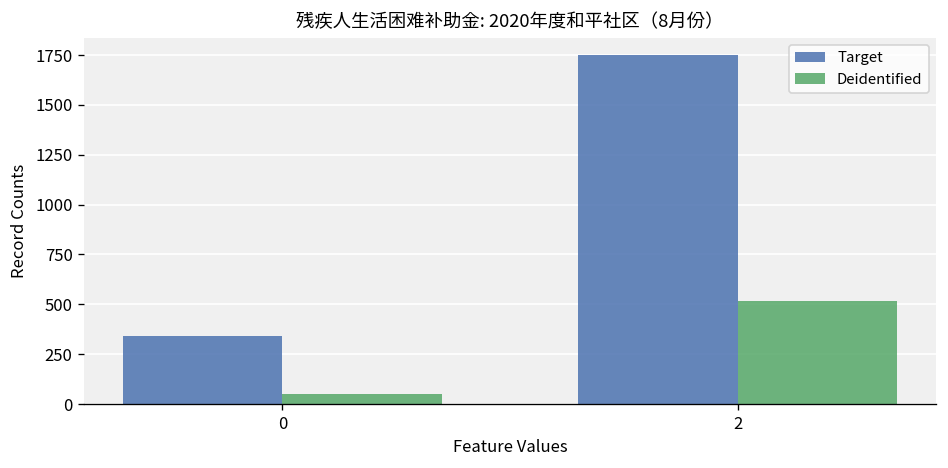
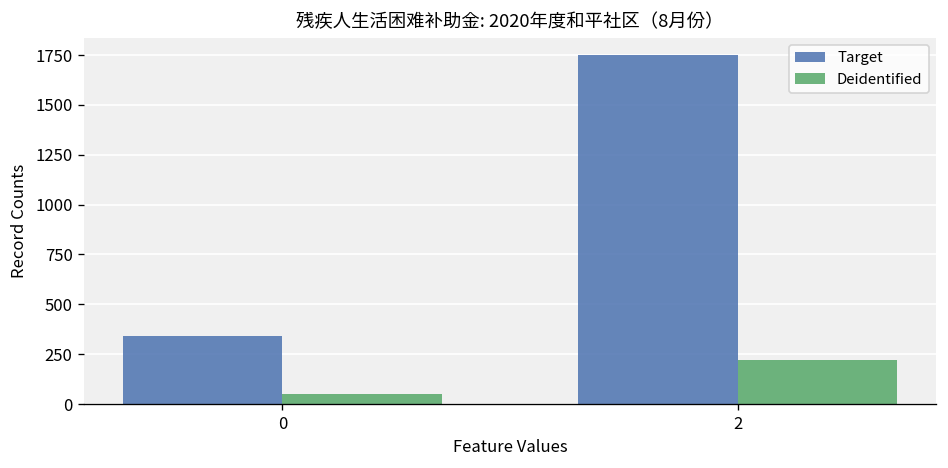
  {
    "Target": {
      "0": 340,
      "2": 1750
    },
    "Deidentified": {
      "0": 50,
-     "2": 520
+     "2": 220
    }
  }
